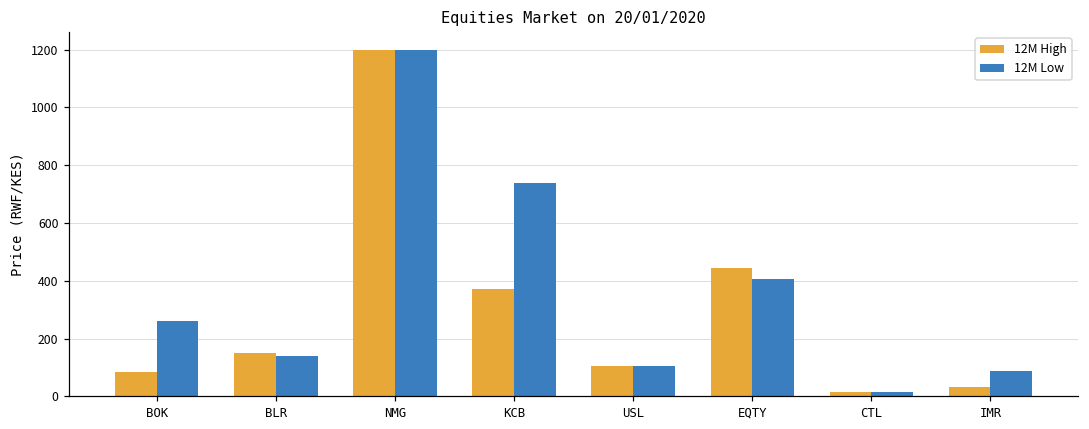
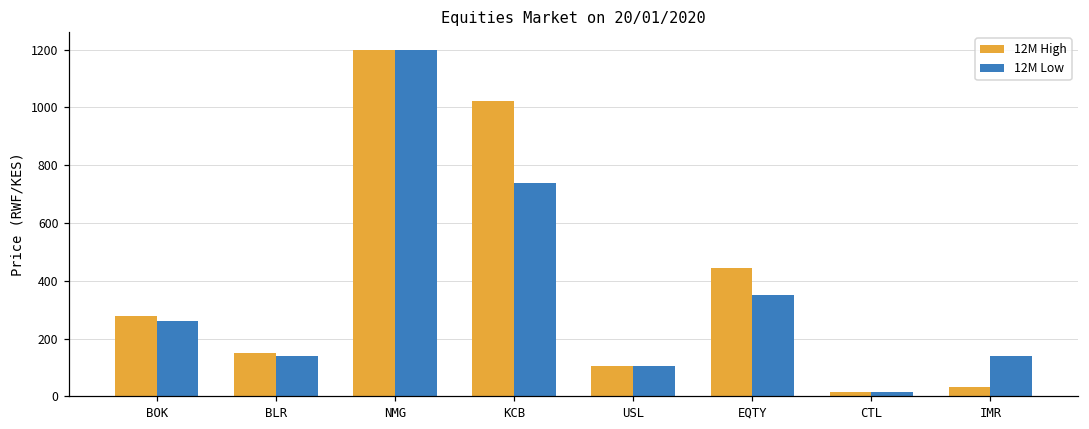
  {
    "12M High": {
-     "BOK": 90,
+     "BOK": 280,
      "BLR": 150,
      "NMG": 1200,
-     "KCB": 370,
+     "KCB": 1020,
      "USL": 100,
      "EQTY": 450,
      "CTL": 20,
      "IMR": 30
    },
    "12M Low": {
      "BOK": 260,
      "BLR": 140,
      "NMG": 1200,
      "KCB": 740,
      "USL": 100,
-     "EQTY": 410,
+     "EQTY": 350,
      "CTL": 20,
-     "IMR": 90
+     "IMR": 140
    }
  }
